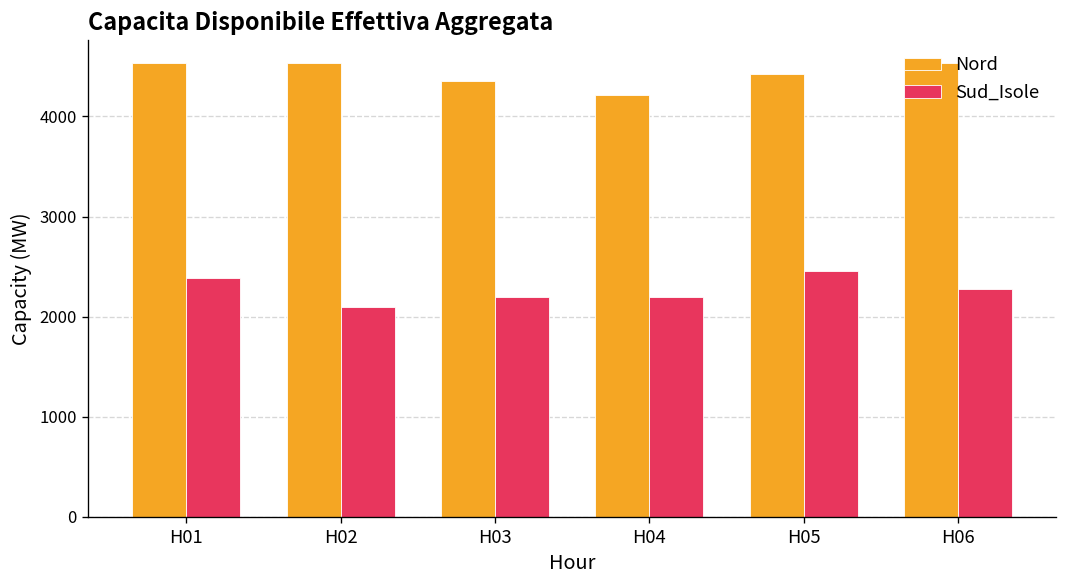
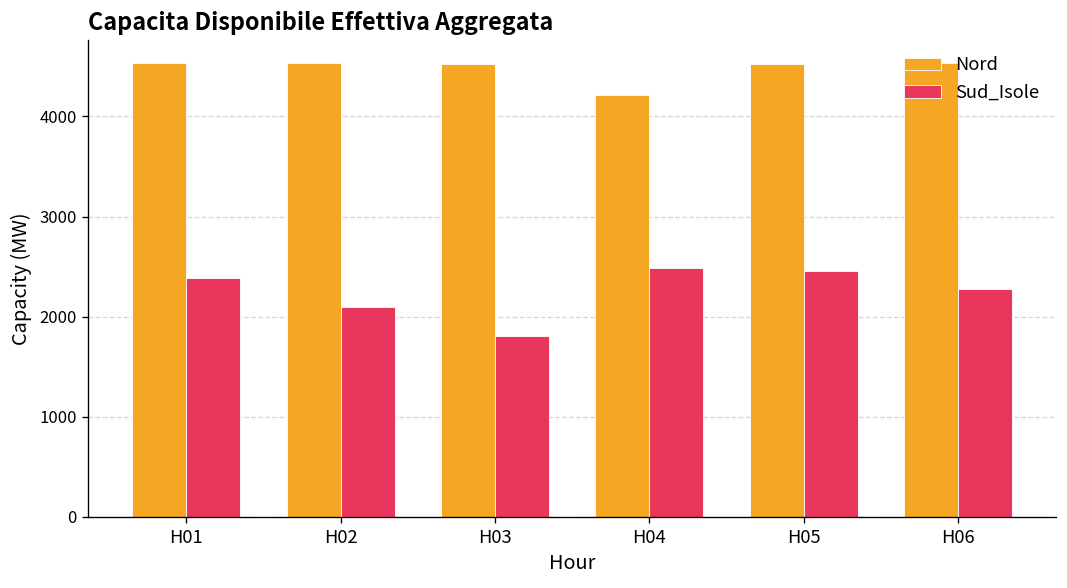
  {
    "Nord": {
      "H01": 4500,
      "H02": 4500,
-     "H03": 4400,
+     "H03": 4500,
      "H04": 4200,
-     "H05": 4400,
+     "H05": 4500,
      "H06": 4500
    },
    "Sud_Isole": {
      "H01": 2400,
      "H02": 2100,
-     "H03": 2200,
-     "H04": 2200,
+     "H03": 1800,
+     "H04": 2500,
      "H05": 2500,
      "H06": 2300
    }
  }
